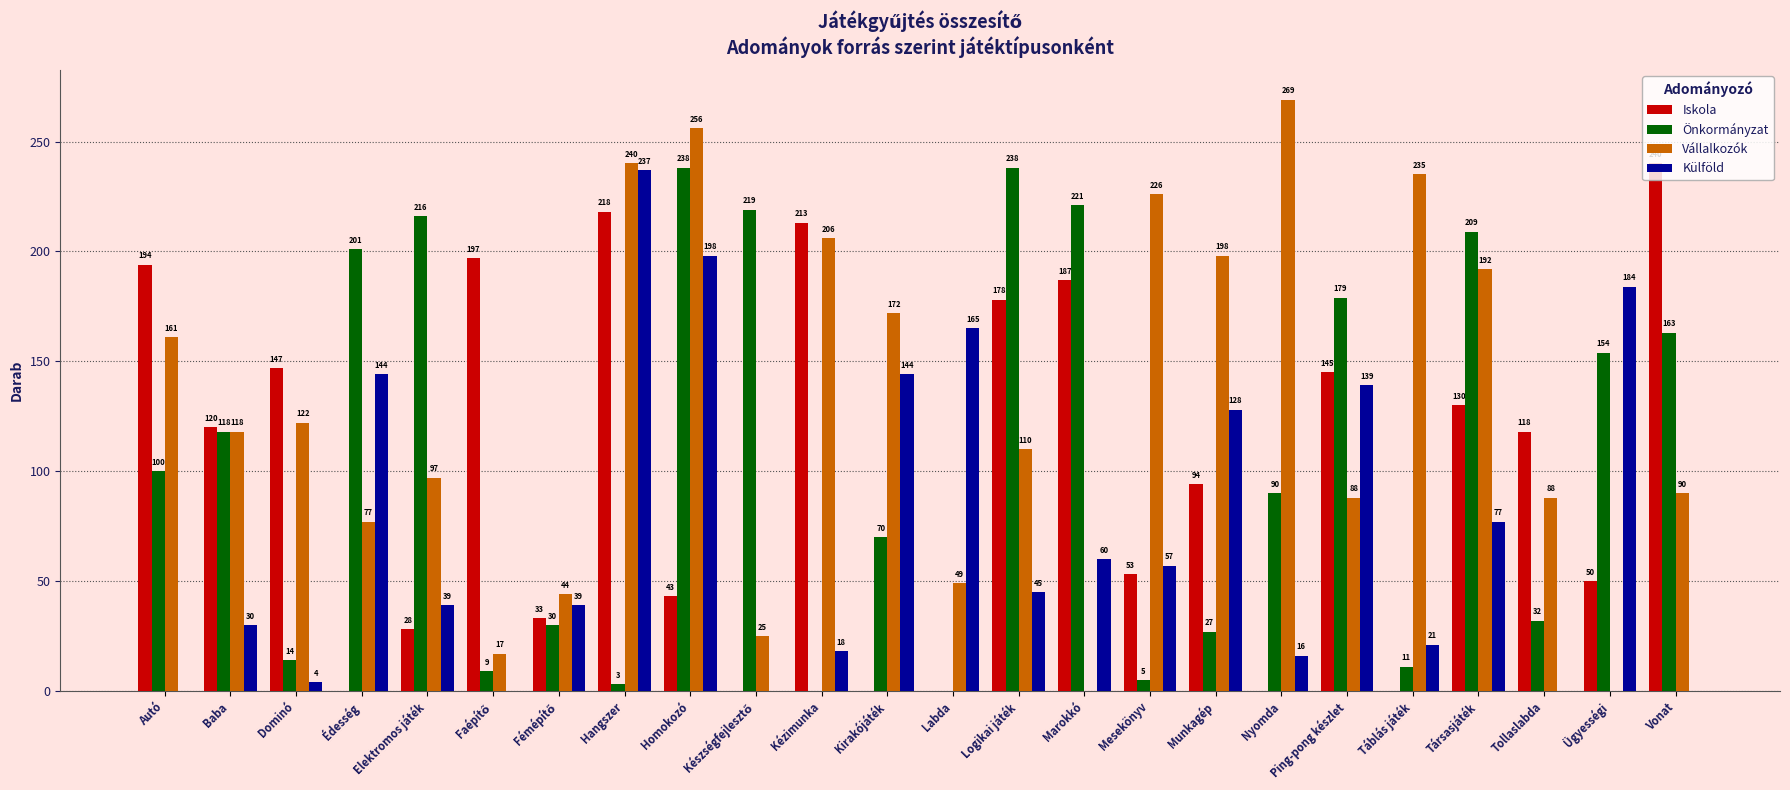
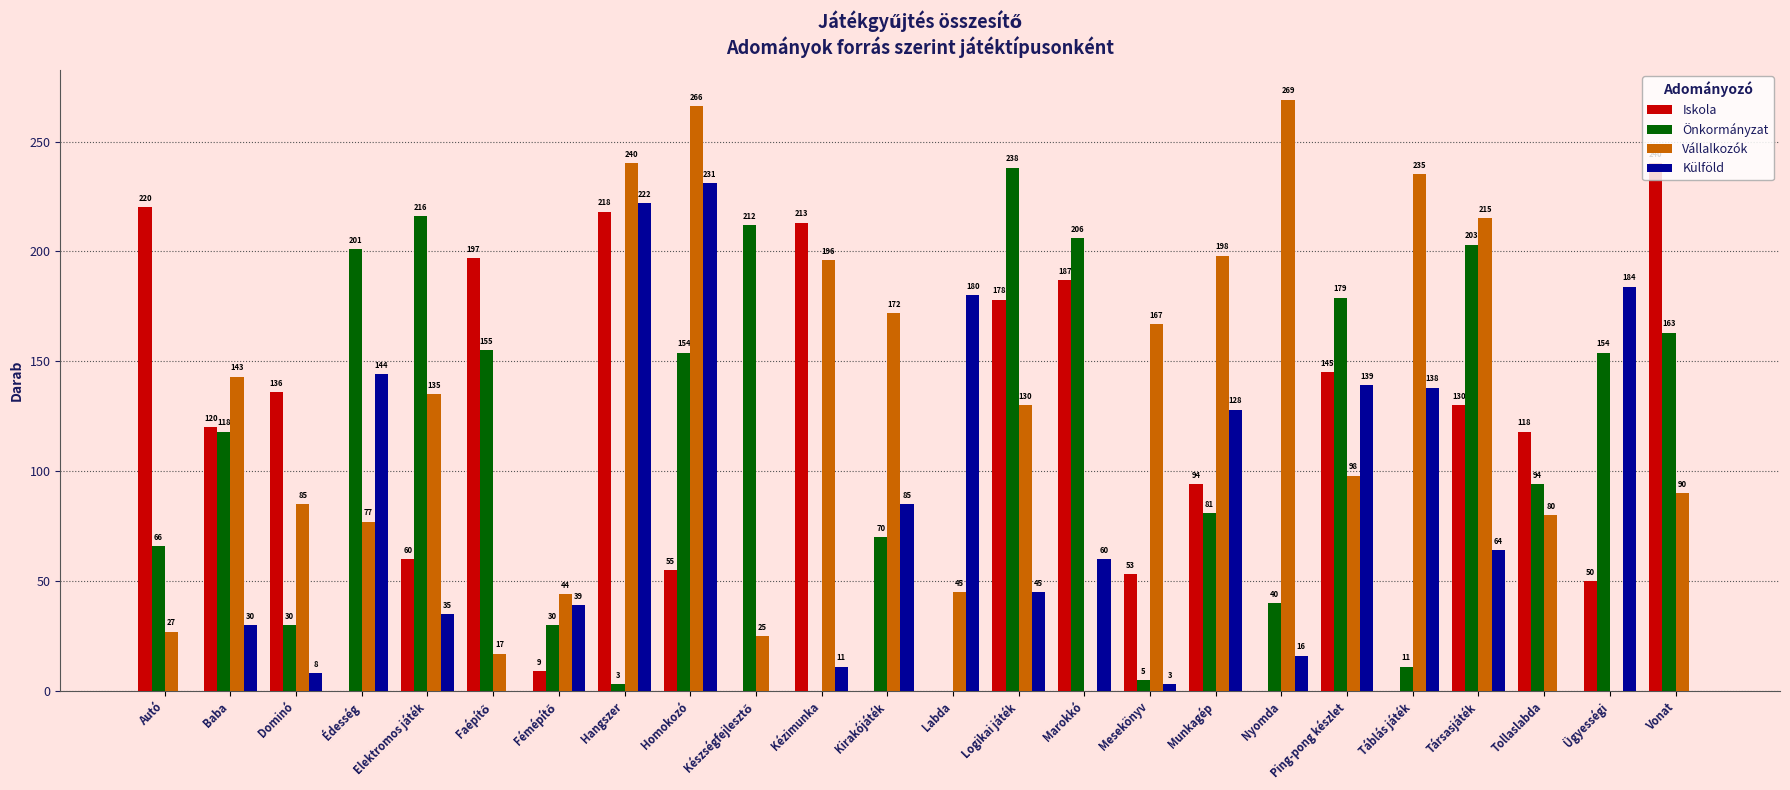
  {
    "Iskola": {
-     "Autó": 194,
+     "Autó": 220,
      "Baba": 120,
-     "Dominó": 147,
-     "Elektromos játék": 28,
+     "Dominó": 136,
+     "Elektromos játék": 60,
      "Faépítő": 197,
-     "Fémépítő": 33,
+     "Fémépítő": 9,
      "Hangszer": 218,
-     "Homokozó": 43,
+     "Homokozó": 55,
      "Kézimunka": 213,
      "Logikai játék": 178,
      "Marokkó": 187,
      "Mesekönyv": 53,
      "Munkagép": 94,
      "Ping-pong készlet": 145,
      "Társasjáték": 130,
      "Tollaslabda": 118,
      "Ügyességi": 50
    },
    "Önkormányzat": {
-     "Autó": 100,
+     "Autó": 66,
      "Baba": 118,
-     "Dominó": 14,
+     "Dominó": 30,
      "Édesség": 201,
      "Elektromos játék": 216,
-     "Faépítő": 9,
+     "Faépítő": 155,
      "Fémépítő": 30,
      "Hangszer": 3,
-     "Homokozó": 238,
-     "Készségfejlesztő": 219,
+     "Homokozó": 154,
+     "Készségfejlesztő": 212,
      "Kirakójáték": 70,
      "Logikai játék": 238,
-     "Marokkó": 221,
+     "Marokkó": 206,
      "Mesekönyv": 5,
-     "Munkagép": 27,
-     "Nyomda": 90,
+     "Munkagép": 81,
+     "Nyomda": 40,
      "Ping-pong készlet": 179,
      "Táblás játék": 11,
-     "Társasjáték": 209,
-     "Tollaslabda": 32,
+     "Társasjáték": 203,
+     "Tollaslabda": 94,
      "Ügyességi": 154,
      "Vonat": 163
    },
    "Vállalkozók": {
-     "Autó": 161,
-     "Baba": 118,
-     "Dominó": 122,
+     "Autó": 27,
+     "Baba": 143,
+     "Dominó": 85,
      "Édesség": 77,
-     "Elektromos játék": 97,
+     "Elektromos játék": 135,
      "Faépítő": 17,
      "Fémépítő": 44,
      "Hangszer": 240,
-     "Homokozó": 256,
+     "Homokozó": 266,
      "Készségfejlesztő": 25,
-     "Kézimunka": 206,
+     "Kézimunka": 196,
      "Kirakójáték": 172,
-     "Labda": 49,
-     "Logikai játék": 110,
-     "Mesekönyv": 226,
+     "Labda": 45,
+     "Logikai játék": 130,
+     "Mesekönyv": 167,
      "Munkagép": 198,
      "Nyomda": 269,
-     "Ping-pong készlet": 88,
+     "Ping-pong készlet": 98,
      "Táblás játék": 235,
-     "Társasjáték": 192,
-     "Tollaslabda": 88,
+     "Társasjáték": 215,
+     "Tollaslabda": 80,
      "Vonat": 90
    },
    "Külföld": {
      "Baba": 30,
-     "Dominó": 4,
+     "Dominó": 8,
      "Édesség": 144,
-     "Elektromos játék": 39,
+     "Elektromos játék": 35,
      "Fémépítő": 39,
-     "Hangszer": 237,
-     "Homokozó": 198,
-     "Kézimunka": 18,
-     "Kirakójáték": 144,
-     "Labda": 165,
+     "Hangszer": 222,
+     "Homokozó": 231,
+     "Kézimunka": 11,
+     "Kirakójáték": 85,
+     "Labda": 180,
      "Logikai játék": 45,
      "Marokkó": 60,
-     "Mesekönyv": 57,
+     "Mesekönyv": 3,
      "Munkagép": 128,
      "Nyomda": 16,
      "Ping-pong készlet": 139,
-     "Táblás játék": 21,
-     "Társasjáték": 77,
+     "Táblás játék": 138,
+     "Társasjáték": 64,
      "Ügyességi": 184
    }
  }
